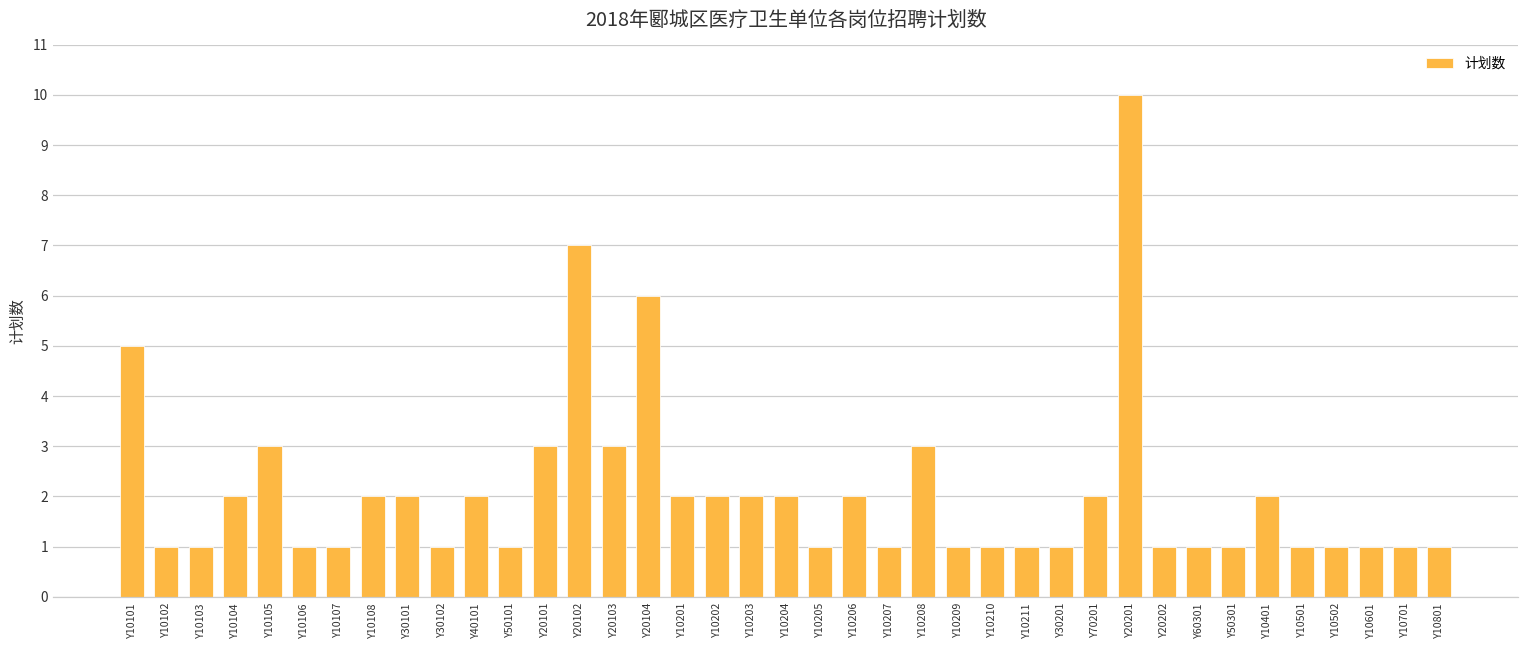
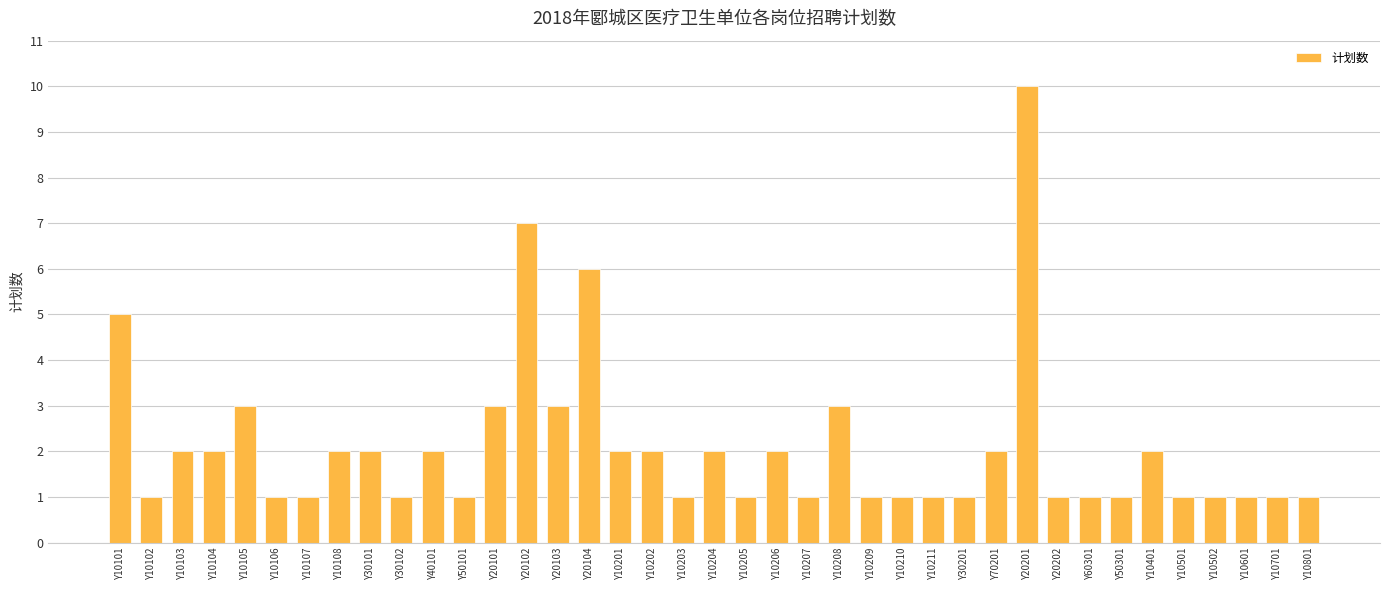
  {
    "Y10101": 5,
    "Y10102": 1,
-   "Y10103": 1,
+   "Y10103": 2,
    "Y10104": 2,
    "Y10105": 3,
    "Y10106": 1,
    "Y10107": 1,
    "Y10108": 2,
    "Y30101": 2,
    "Y30102": 1,
    "Y40101": 2,
    "Y50101": 1,
    "Y20101": 3,
    "Y20102": 7,
    "Y20103": 3,
    "Y20104": 6,
    "Y10201": 2,
    "Y10202": 2,
-   "Y10203": 2,
+   "Y10203": 1,
    "Y10204": 2,
    "Y10205": 1,
    "Y10206": 2,
    "Y10207": 1,
    "Y10208": 3,
    "Y10209": 1,
    "Y10210": 1,
    "Y10211": 1,
    "Y30201": 1,
    "Y70201": 2,
    "Y20201": 10,
    "Y20202": 1,
    "Y60301": 1,
    "Y50301": 1,
    "Y10401": 2,
    "Y10501": 1,
    "Y10502": 1,
    "Y10601": 1,
    "Y10701": 1,
    "Y10801": 1
  }
